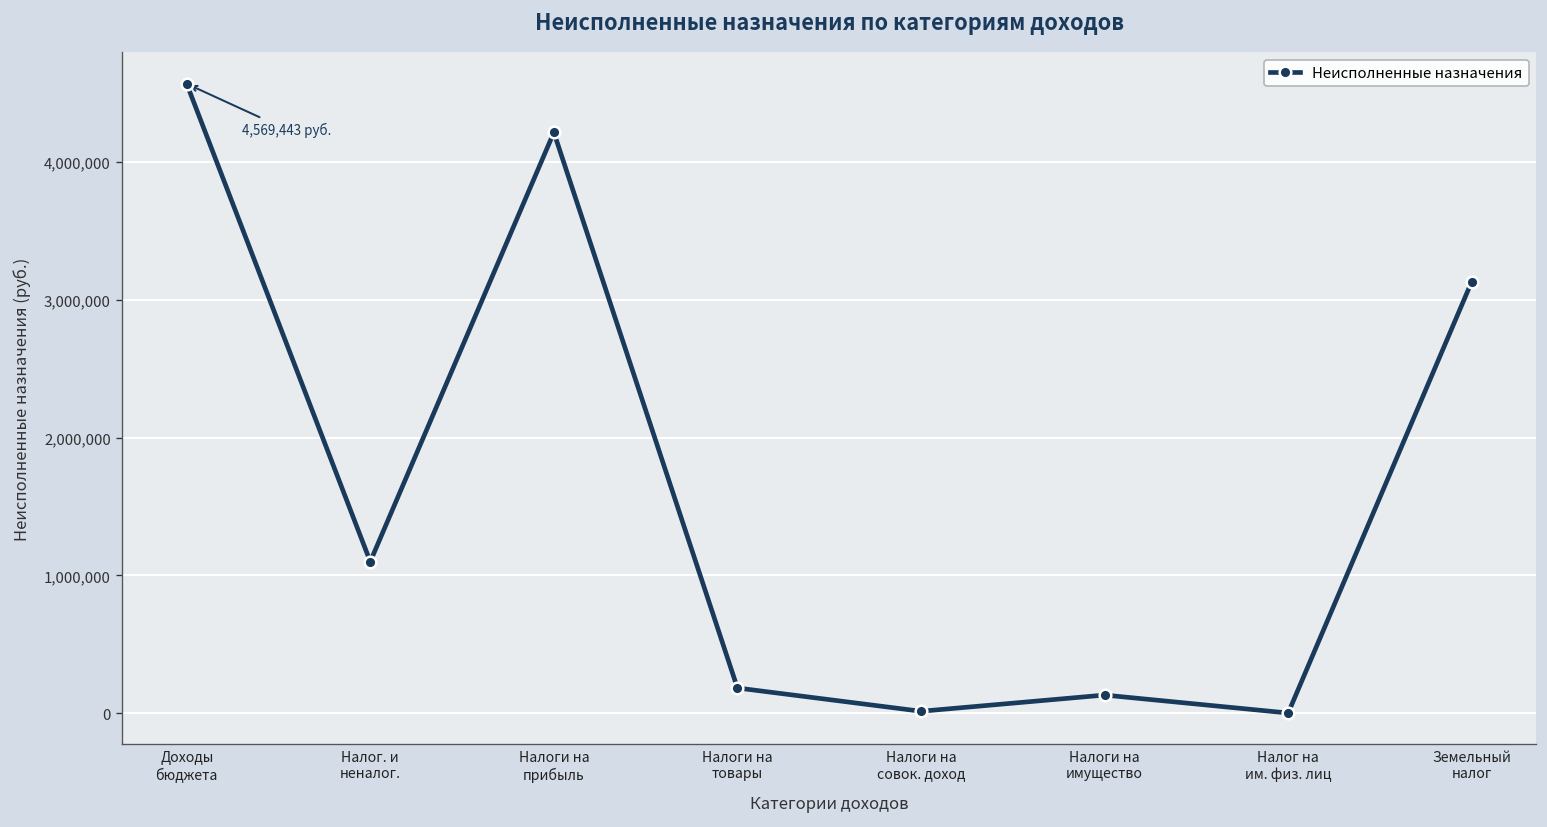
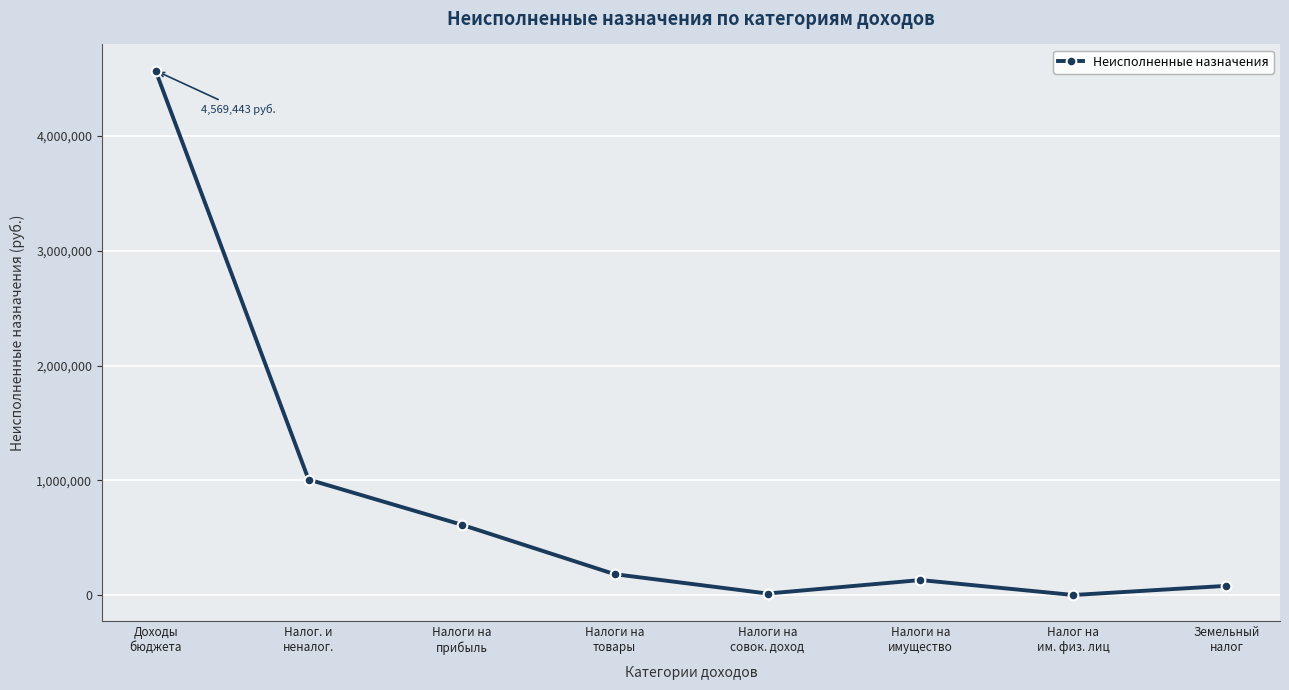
  {
-   "Налог. и неналог.": "1,100,000",
-   "Налоги на прибыль": "4,220,000",
+   "Налог. и неналог.": "1,010,000",
+   "Налоги на прибыль": "610,000",
    "Налоги на товары": "180,000",
    "Налоги на совок. доход": "10,000",
    "Налоги на имущество": "130,000",
    "Налог на им. физ. лиц": "0",
-   "Земельный налог": "3,130,000"
+   "Земельный налог": "80,000"
  }
